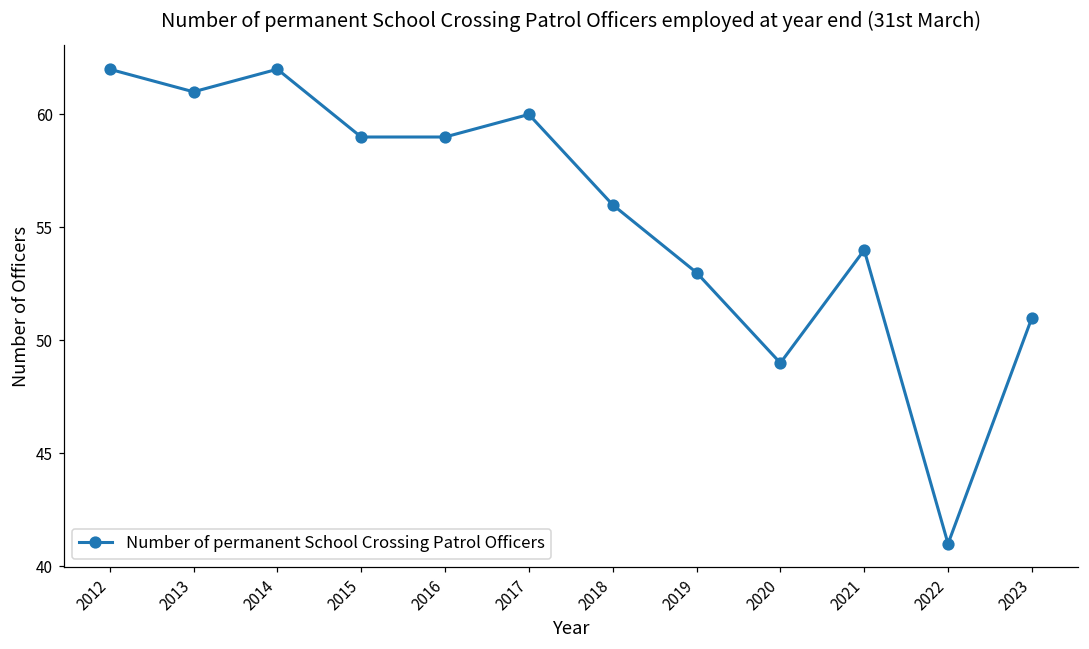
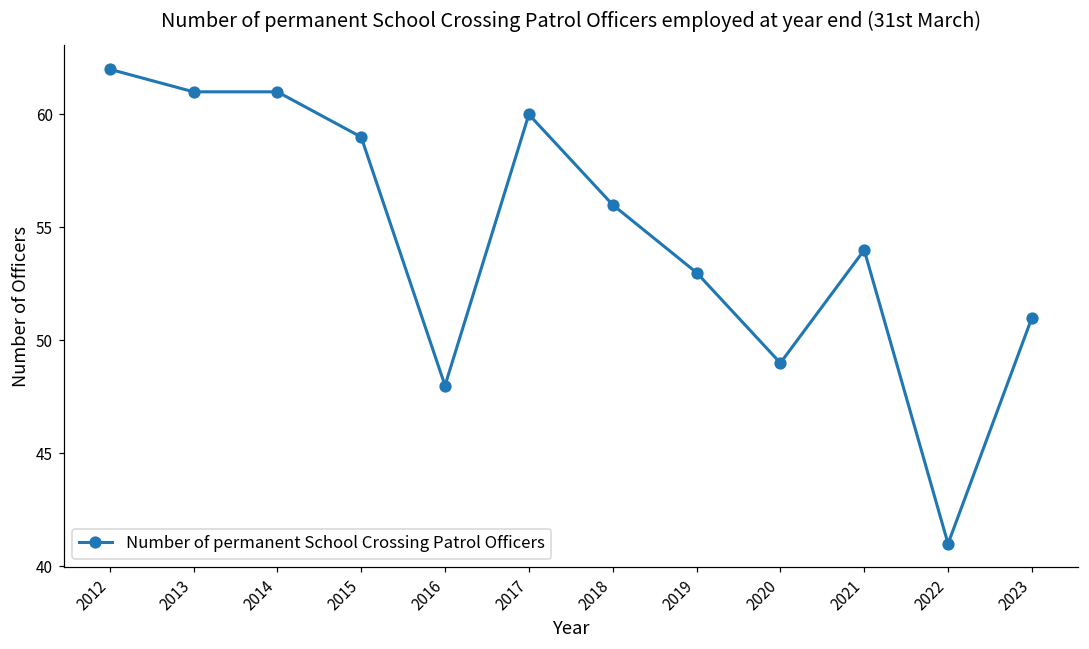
  {
    "2012": 62,
    "2013": 61,
-   "2014": 62,
+   "2014": 61,
    "2015": 59,
-   "2016": 59,
+   "2016": 48,
    "2017": 60,
    "2018": 56,
    "2019": 53,
    "2020": 49,
    "2021": 54,
    "2022": 41,
    "2023": 51
  }
